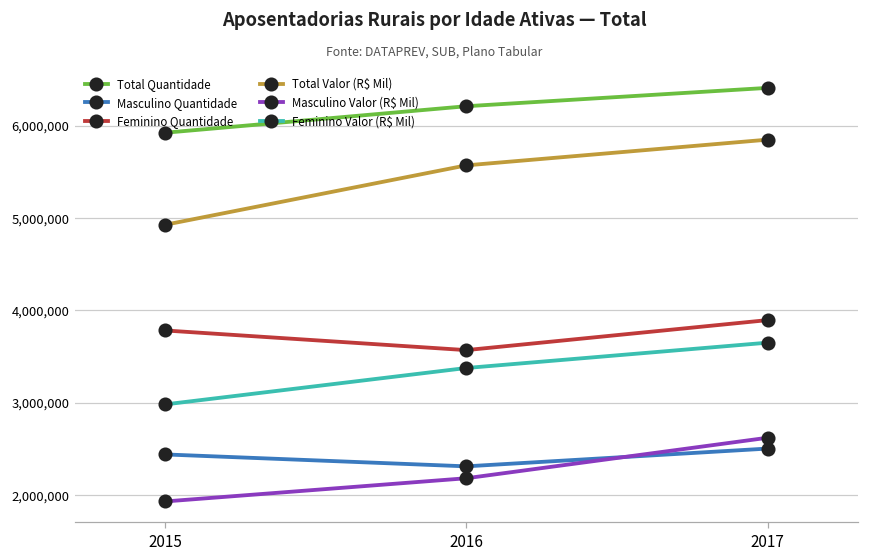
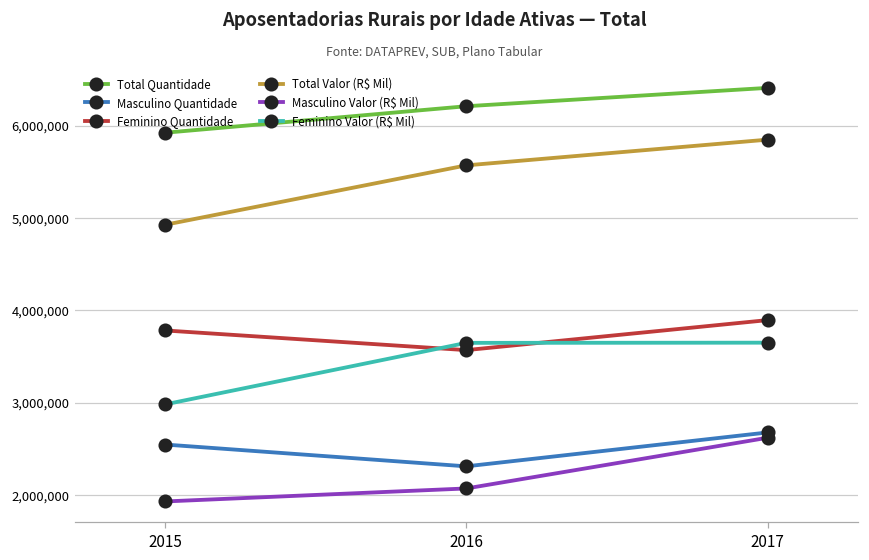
  {
    "Total Quantidade": {
      "2015": "5,900,000",
      "2016": "6,200,000",
      "2017": "6,400,000"
    },
    "Masculino Quantidade": {
-     "2015": "2,400,000",
+     "2015": "2,500,000",
      "2016": "2,300,000",
-     "2017": "2,500,000"
+     "2017": "2,700,000"
    },
    "Feminino Quantidade": {
      "2015": "3,800,000",
      "2016": "3,600,000",
      "2017": "3,900,000"
    },
    "Total Valor (R$ Mil)": {
      "2015": "4,900,000",
      "2016": "5,600,000",
      "2017": "5,800,000"
    },
    "Masculino Valor (R$ Mil)": {
      "2015": "1,900,000",
-     "2016": "2,200,000",
+     "2016": "2,100,000",
      "2017": "2,600,000"
    },
    "Feminino Valor (R$ Mil)": {
      "2015": "3,000,000",
-     "2016": "3,400,000",
+     "2016": "3,600,000",
      "2017": "3,600,000"
    }
  }
